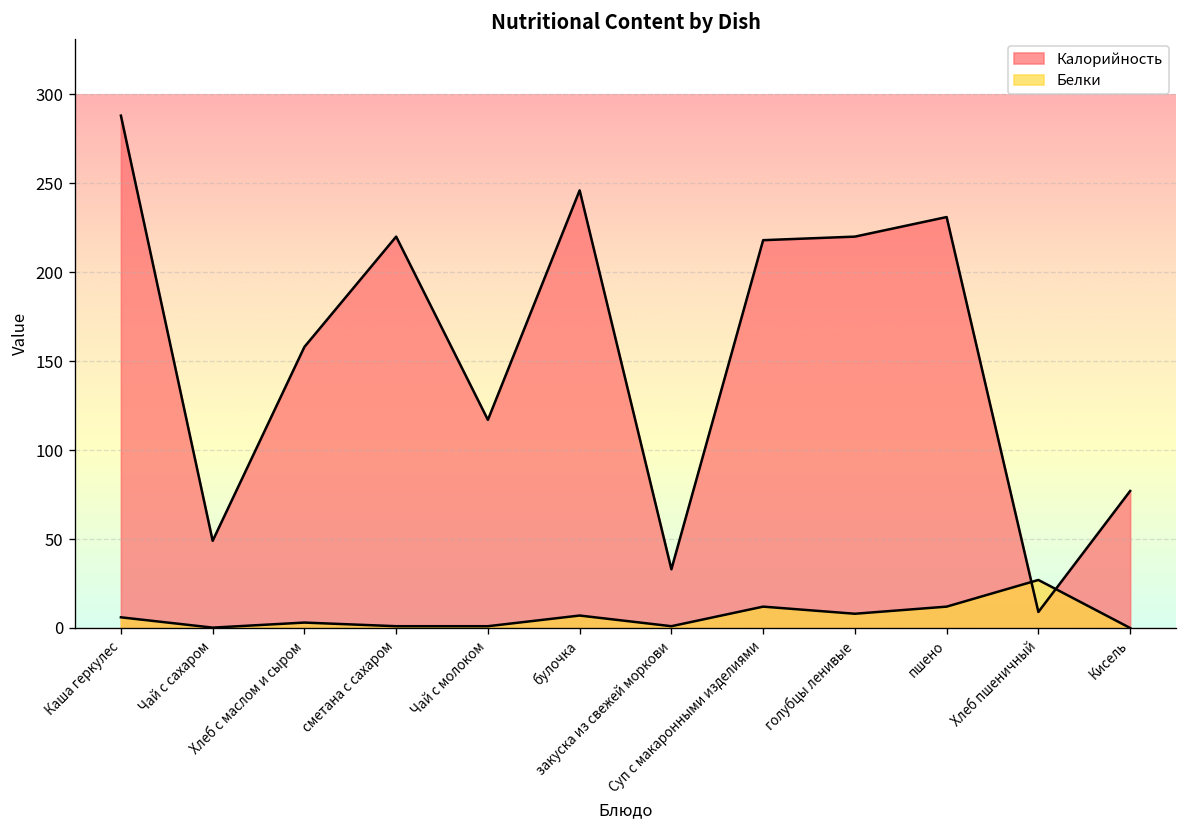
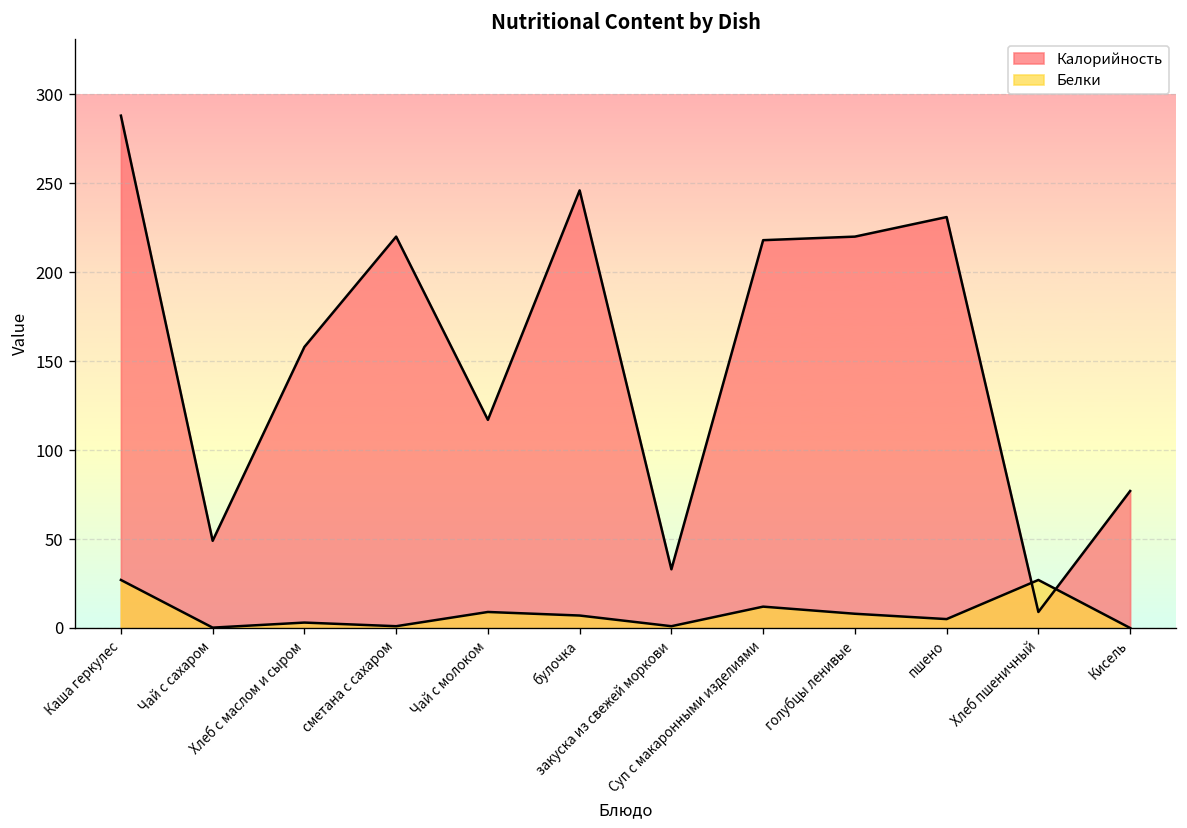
  {
    "Калорийность": {
      "Каша геркулес": 288,
      "Чай с сахаром": 49,
      "Хлеб с маслом и сыром": 158,
      "сметана с сахаром": 220,
      "Чай с молоком": 117,
      "булочка": 246,
      "закуска из свежей моркови": 33,
      "Суп с макаронными изделиями": 218,
      "голубцы ленивые": 220,
      "пшено": 231,
      "Хлеб пшеничный": 9,
      "Кисель": 77
    },
    "Белки": {
-     "Каша геркулес": 6,
+     "Каша геркулес": 27,
      "Чай с сахаром": 0,
      "Хлеб с маслом и сыром": 3,
      "сметана с сахаром": 1,
-     "Чай с молоком": 1,
+     "Чай с молоком": 9,
      "булочка": 7,
      "закуска из свежей моркови": 1,
      "Суп с макаронными изделиями": 12,
      "голубцы ленивые": 8,
-     "пшено": 12,
+     "пшено": 5,
      "Хлеб пшеничный": 27,
      "Кисель": 0
    }
  }
